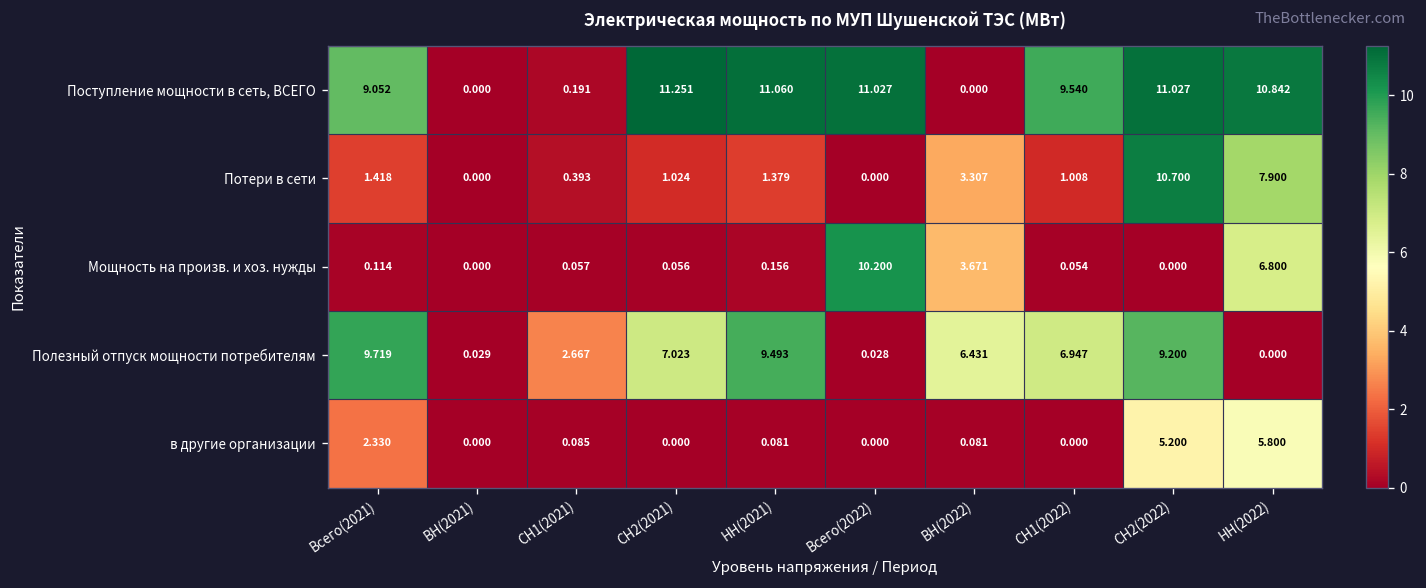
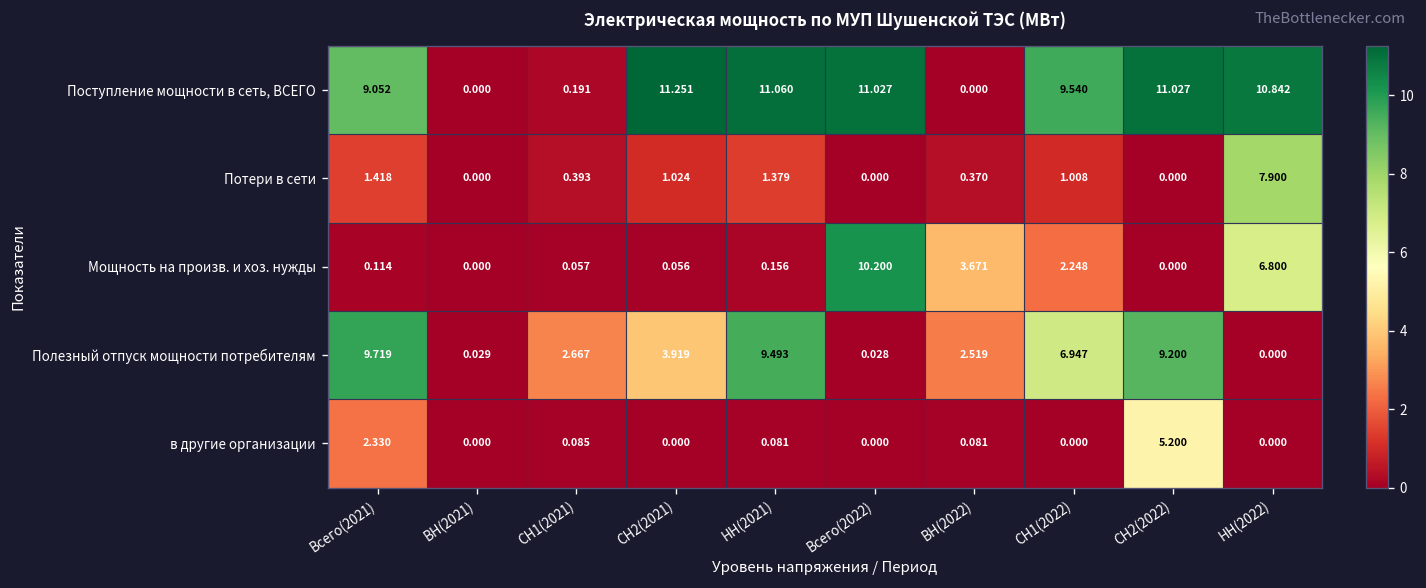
  {
    "Поступление мощности в сеть, ВСЕГО": {
      "Всего(2021)": 9.052,
      "ВН(2021)": 0.000,
      "СН1(2021)": 0.191,
      "СН2(2021)": 11.251,
      "НН(2021)": 11.060,
      "Всего(2022)": 11.027,
      "ВН(2022)": 0.000,
      "СН1(2022)": 9.540,
      "СН2(2022)": 11.027,
      "НН(2022)": 10.842
    },
    "Потери в сети": {
      "Всего(2021)": 1.418,
      "ВН(2021)": 0.000,
      "СН1(2021)": 0.393,
      "СН2(2021)": 1.024,
      "НН(2021)": 1.379,
      "Всего(2022)": 0.000,
-     "ВН(2022)": 3.307,
+     "ВН(2022)": 0.370,
      "СН1(2022)": 1.008,
-     "СН2(2022)": 10.700,
+     "СН2(2022)": 0.000,
      "НН(2022)": 7.900
    },
    "Мощность на произв. и хоз. нужды": {
      "Всего(2021)": 0.114,
      "ВН(2021)": 0.000,
      "СН1(2021)": 0.057,
      "СН2(2021)": 0.056,
      "НН(2021)": 0.156,
      "Всего(2022)": 10.200,
      "ВН(2022)": 3.671,
-     "СН1(2022)": 0.054,
+     "СН1(2022)": 2.248,
      "СН2(2022)": 0.000,
      "НН(2022)": 6.800
    },
    "Полезный отпуск мощности потребителям": {
      "Всего(2021)": 9.719,
      "ВН(2021)": 0.029,
      "СН1(2021)": 2.667,
-     "СН2(2021)": 7.023,
+     "СН2(2021)": 3.919,
      "НН(2021)": 9.493,
      "Всего(2022)": 0.028,
-     "ВН(2022)": 6.431,
+     "ВН(2022)": 2.519,
      "СН1(2022)": 6.947,
      "СН2(2022)": 9.200,
      "НН(2022)": 0.000
    },
    "в другие организации": {
      "Всего(2021)": 2.330,
      "ВН(2021)": 0.000,
      "СН1(2021)": 0.085,
      "СН2(2021)": 0.000,
      "НН(2021)": 0.081,
      "Всего(2022)": 0.000,
      "ВН(2022)": 0.081,
      "СН1(2022)": 0.000,
      "СН2(2022)": 5.200,
-     "НН(2022)": 5.800
+     "НН(2022)": 0.000
    }
  }
